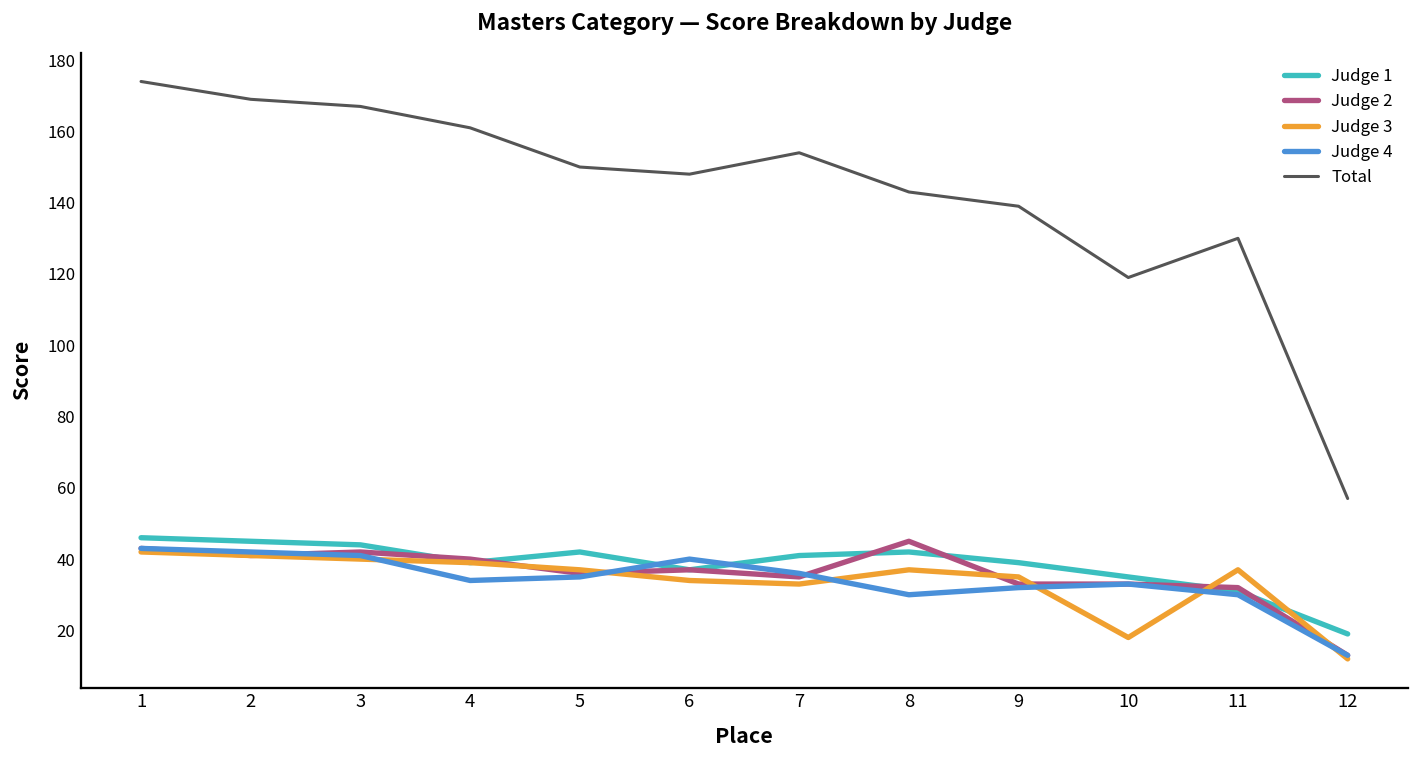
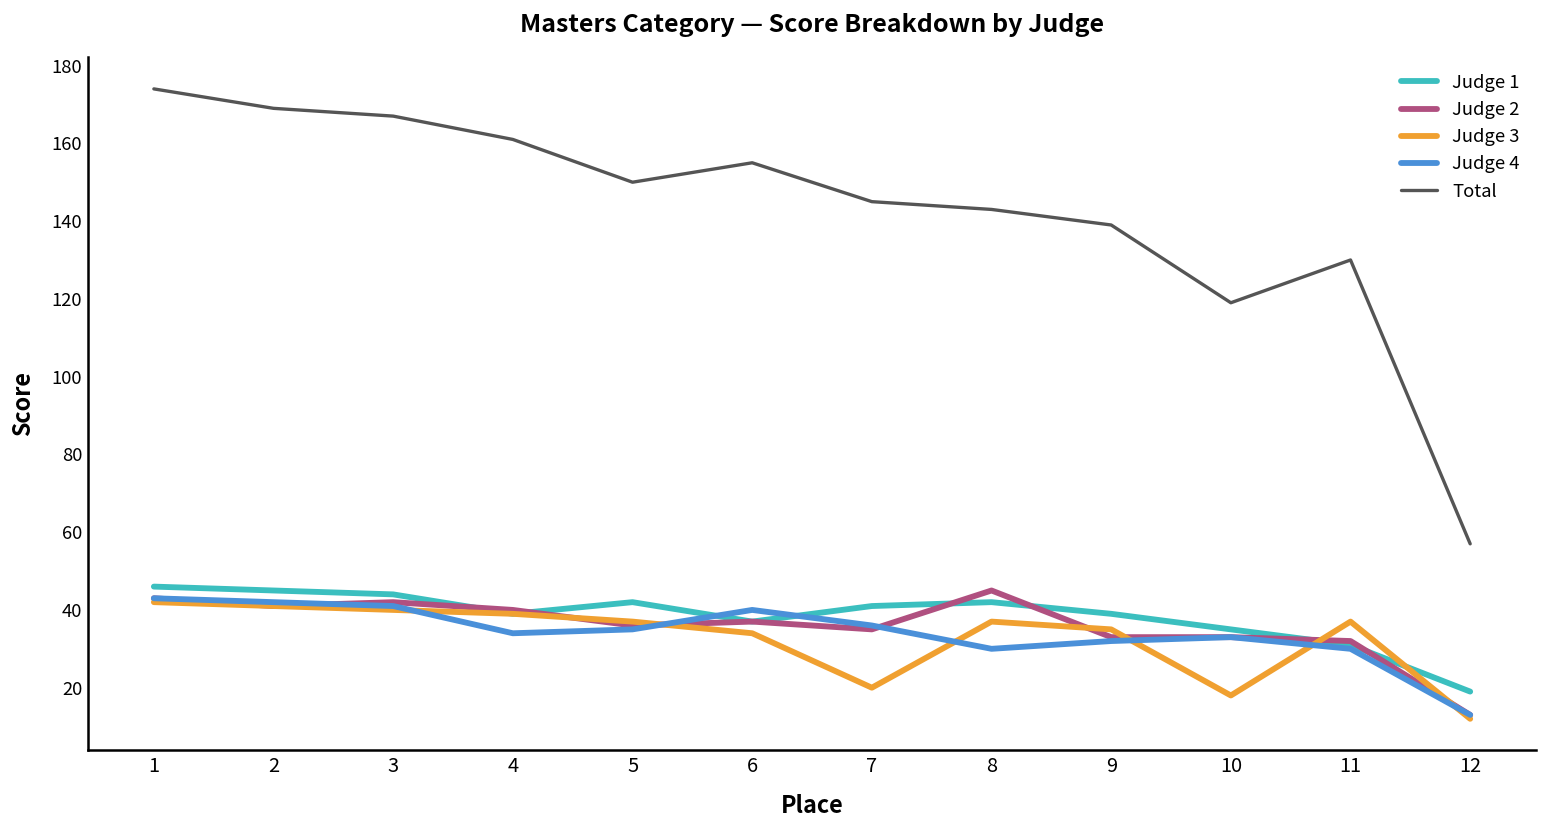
  {
    "Judge 2": {
      "3": 42,
      "4": 40,
      "5": 36,
      "7": 35,
      "8": 45,
      "9": 33,
      "11": 32
    },
    "Judge 3": {
      "1": 42,
      "3": 40,
      "5": 37,
      "6": 34,
-     "7": 33,
+     "7": 20,
      "8": 37,
      "9": 35,
      "10": 18,
      "11": 37,
      "12": 12
    },
    "Total": {
      "1": 174,
      "2": 169,
      "3": 167,
      "4": 161,
      "5": 150,
-     "6": 148,
-     "7": 154,
+     "6": 155,
+     "7": 145,
      "8": 143,
      "9": 139,
      "10": 119,
      "11": 130,
      "12": 57
    }
  }
